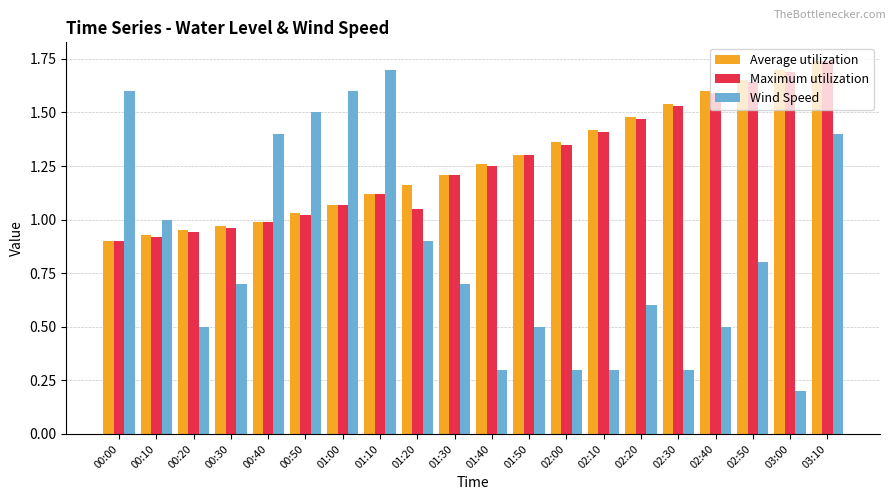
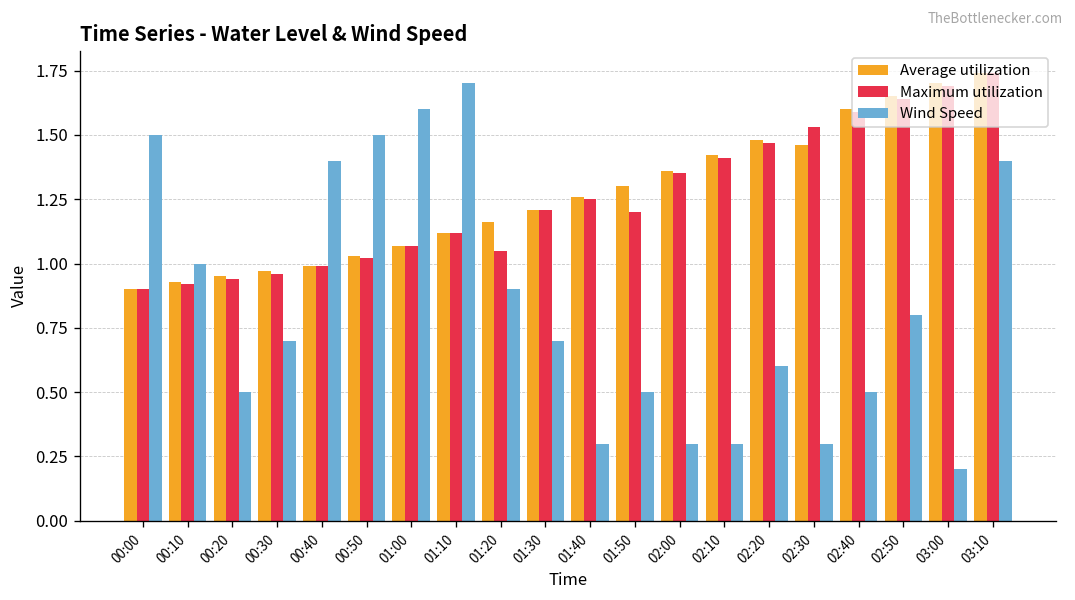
  {
    "Average utilization": {
      "00:00": 0.90,
      "00:10": 0.93,
      "00:20": 0.95,
      "00:30": 0.97,
      "00:40": 0.99,
      "00:50": 1.03,
      "01:00": 1.07,
      "01:10": 1.12,
      "01:20": 1.16,
      "01:30": 1.21,
      "01:40": 1.26,
      "01:50": 1.30,
      "02:00": 1.36,
      "02:10": 1.42,
      "02:20": 1.48,
-     "02:30": 1.54,
+     "02:30": 1.46,
      "02:40": 1.60
    },
    "Maximum utilization": {
      "00:00": 0.9,
      "00:10": 0.92,
      "00:20": 0.94,
      "00:30": 0.96,
      "00:40": 1.0,
      "00:50": 1.02,
      "01:00": 1.07,
      "01:10": 1.12,
      "01:20": 1.05,
      "01:30": 1.2,
      "01:40": 1.25,
-     "01:50": 1.3,
+     "01:50": 1.2,
      "02:00": 1.35,
      "02:10": 1.4,
      "02:20": 1.47,
      "02:30": 1.53
    },
    "Wind Speed": {
-     "00:00": 1.6,
+     "00:00": 1.5,
      "00:10": 1.0,
      "00:20": 0.5,
      "00:30": 0.7,
      "00:40": 1.4,
      "00:50": 1.5,
      "01:00": 1.6,
      "01:10": 1.7,
      "01:20": 0.9,
      "01:30": 0.7,
      "01:40": 0.3,
      "01:50": 0.5,
      "02:00": 0.3,
      "02:10": 0.3,
      "02:20": 0.6,
      "02:30": 0.3,
      "02:40": 0.5,
      "02:50": 0.8,
      "03:00": 0.2,
      "03:10": 1.4
    }
  }
